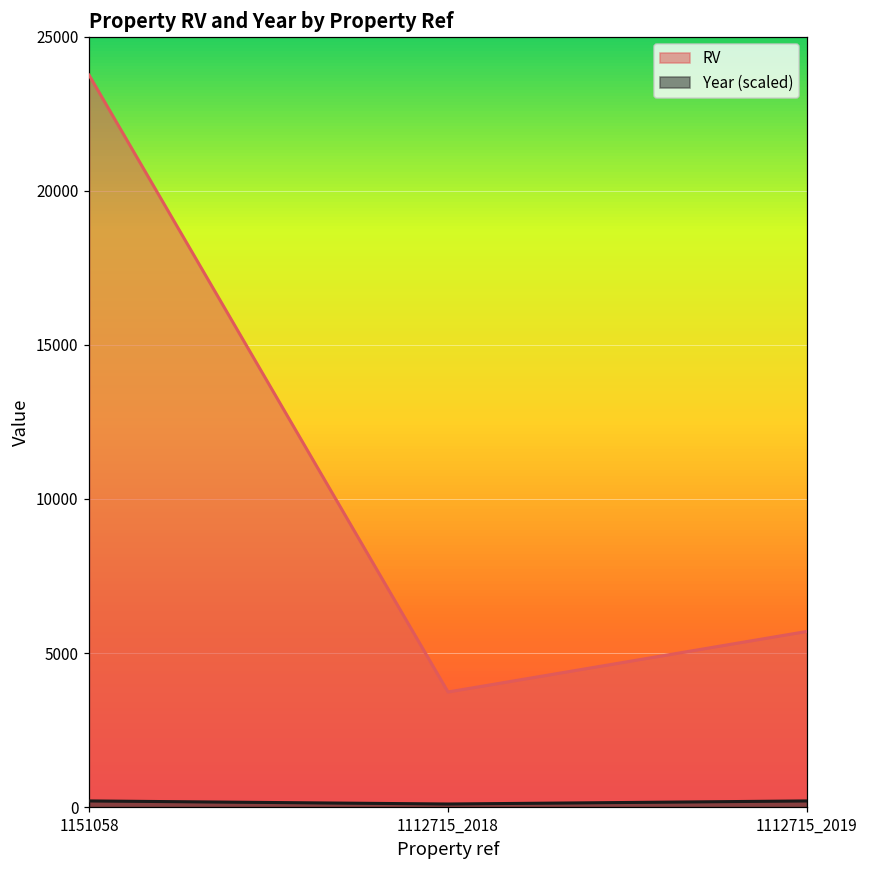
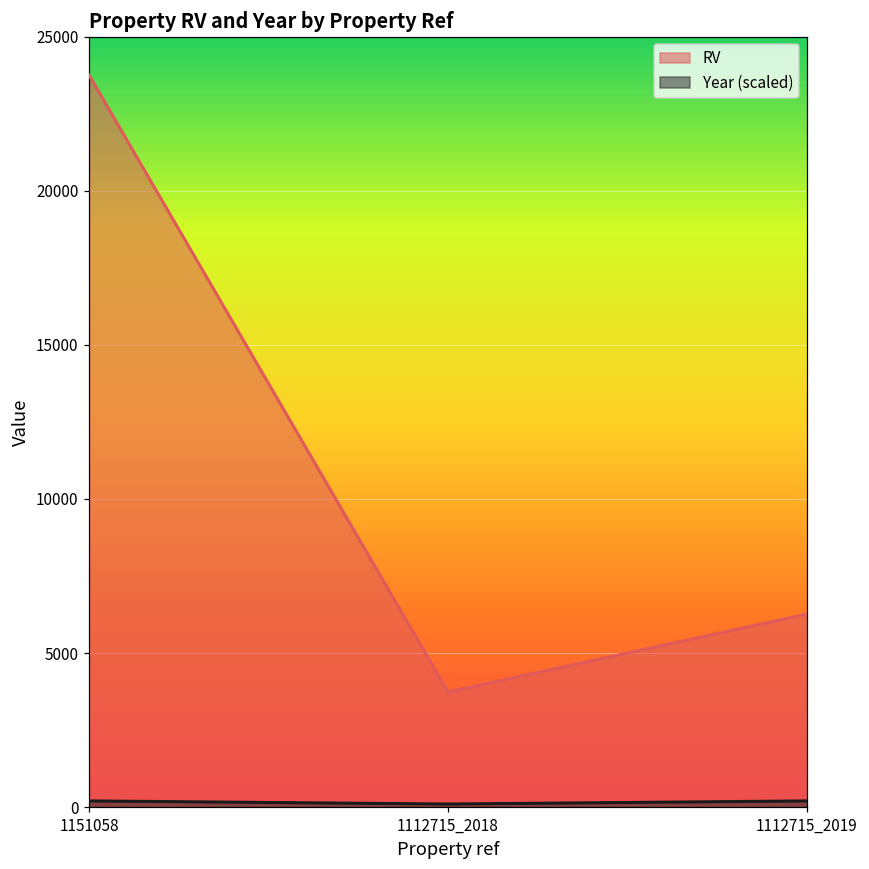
  {
    "RV": {
      "1151058": 23800,
      "1112715_2018": 3700,
-     "1112715_2019": 5700
+     "1112715_2019": 6300
    },
    "Year (scaled)": {
      "1151058": 200,
      "1112715_2018": 100,
      "1112715_2019": 200
    }
  }
